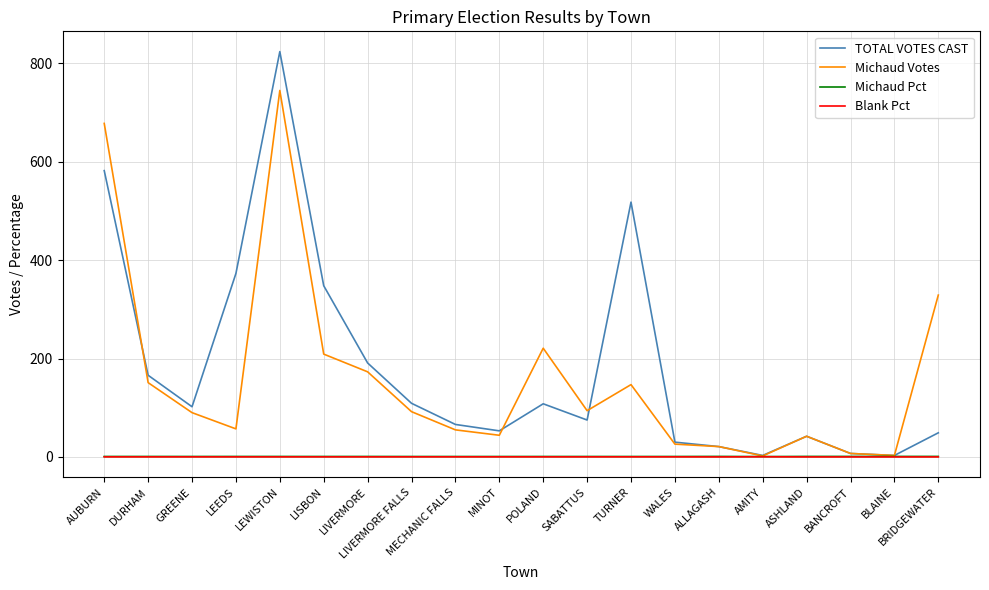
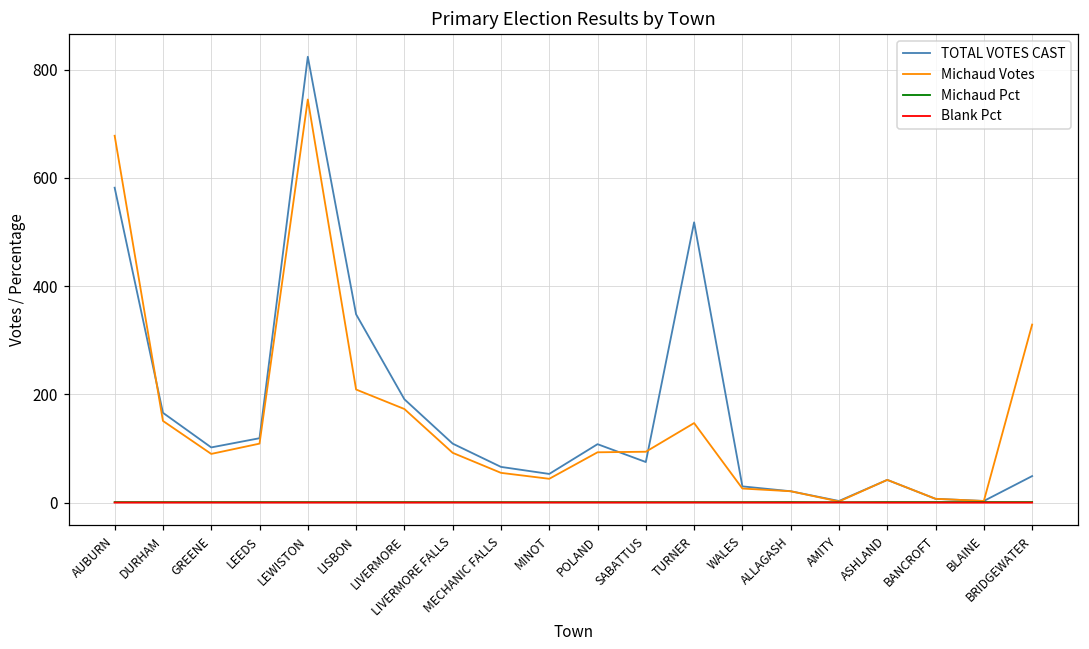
  {
    "TOTAL VOTES CAST": {
      "AUBURN": 580,
      "DURHAM": 170,
      "GREENE": 100,
-     "LEEDS": 370,
+     "LEEDS": 120,
      "LEWISTON": 820,
      "LISBON": 350,
      "LIVERMORE": 190,
      "LIVERMORE FALLS": 110,
      "MECHANIC FALLS": 70,
      "MINOT": 50,
      "POLAND": 110,
      "SABATTUS": 80,
      "TURNER": 520,
      "BRIDGEWATER": 50
    },
    "Michaud Votes": {
      "AUBURN": 680,
      "DURHAM": 150,
      "GREENE": 90,
-     "LEEDS": 60,
+     "LEEDS": 110,
      "LEWISTON": 750,
      "LISBON": 210,
      "LIVERMORE": 170,
      "LIVERMORE FALLS": 90,
      "MECHANIC FALLS": 60,
      "MINOT": 40,
-     "POLAND": 220,
+     "POLAND": 90,
      "SABATTUS": 90,
      "TURNER": 150,
      "BRIDGEWATER": 330
    }
  }
